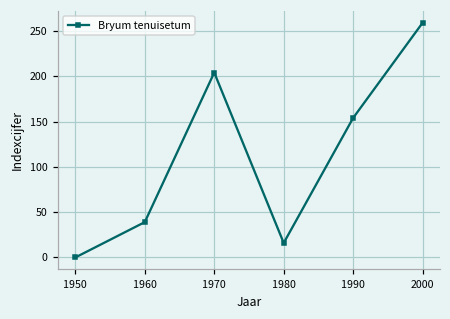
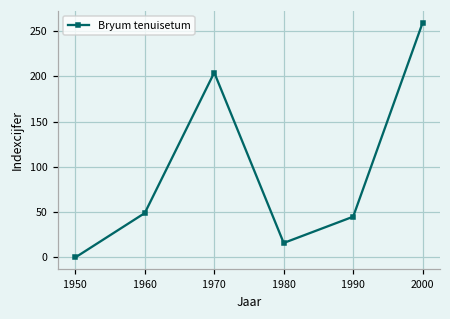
  {
    "1950": 0,
-   "1960": 40,
+   "1960": 50,
    "1970": 200,
    "1980": 20,
-   "1990": 150,
+   "1990": 50,
    "2000": 260
  }
